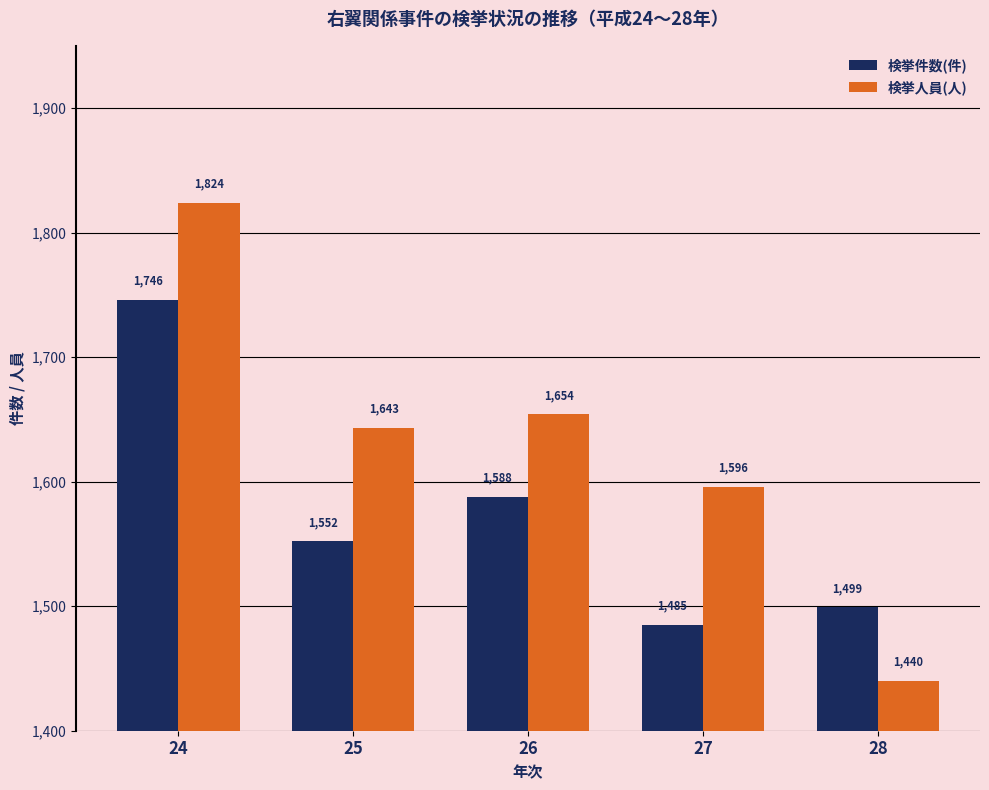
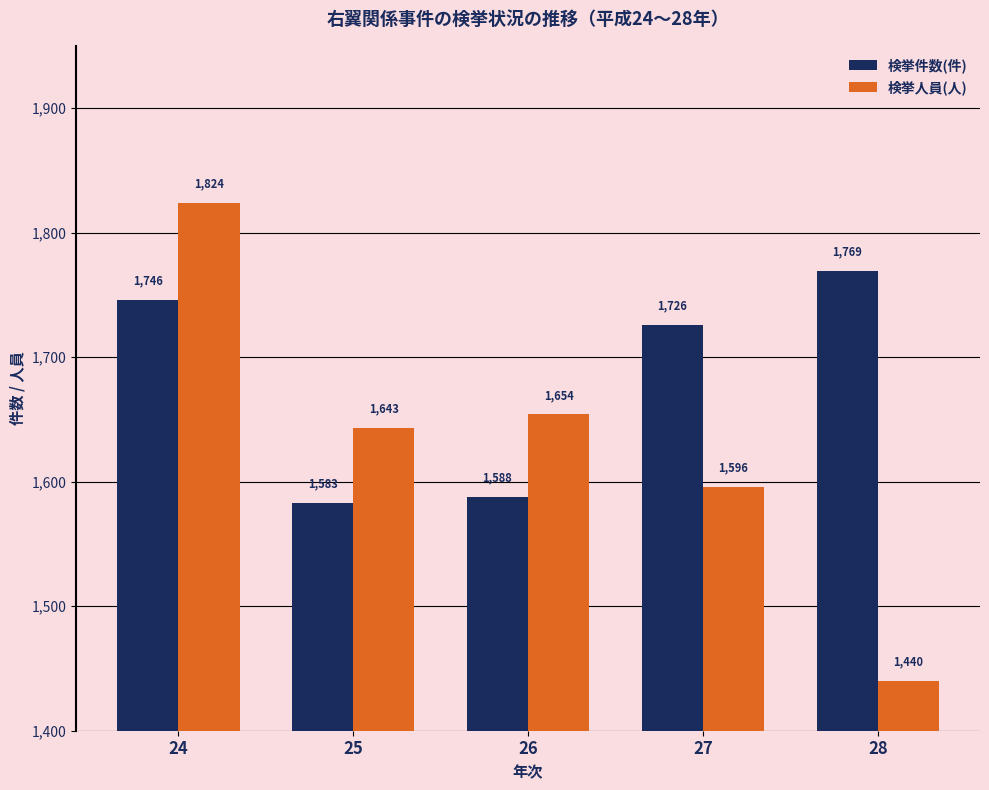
  {
    "検挙件数(件)": {
      "24": "1,746",
-     "25": "1,552",
+     "25": "1,583",
      "26": "1,588",
-     "27": "1,485",
-     "28": "1,499"
+     "27": "1,726",
+     "28": "1,769"
    },
    "検挙人員(人)": {
      "24": "1,824",
      "25": "1,643",
      "26": "1,654",
      "27": "1,596",
      "28": "1,440"
    }
  }
